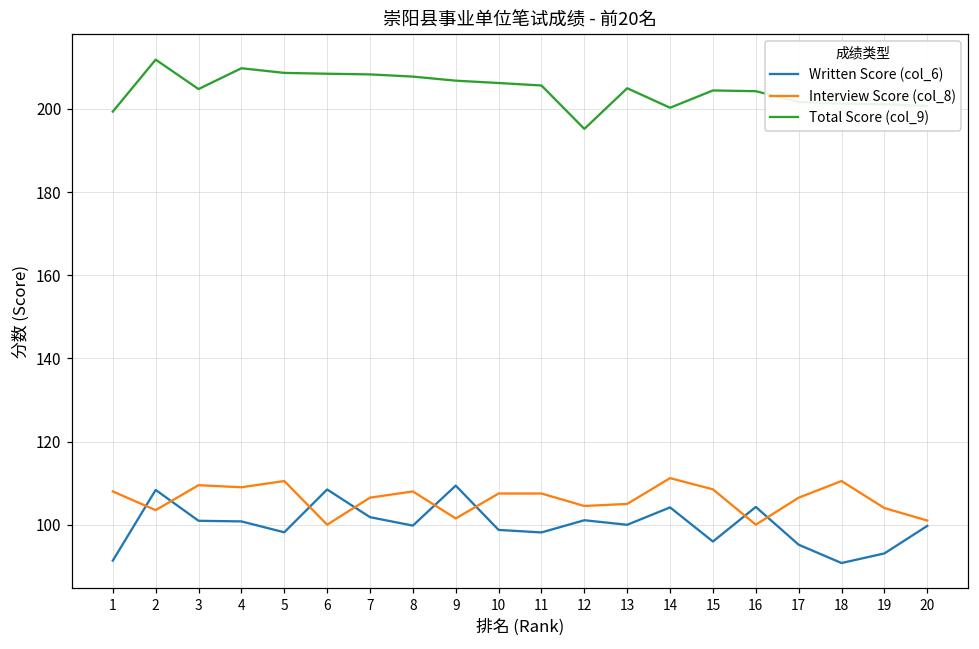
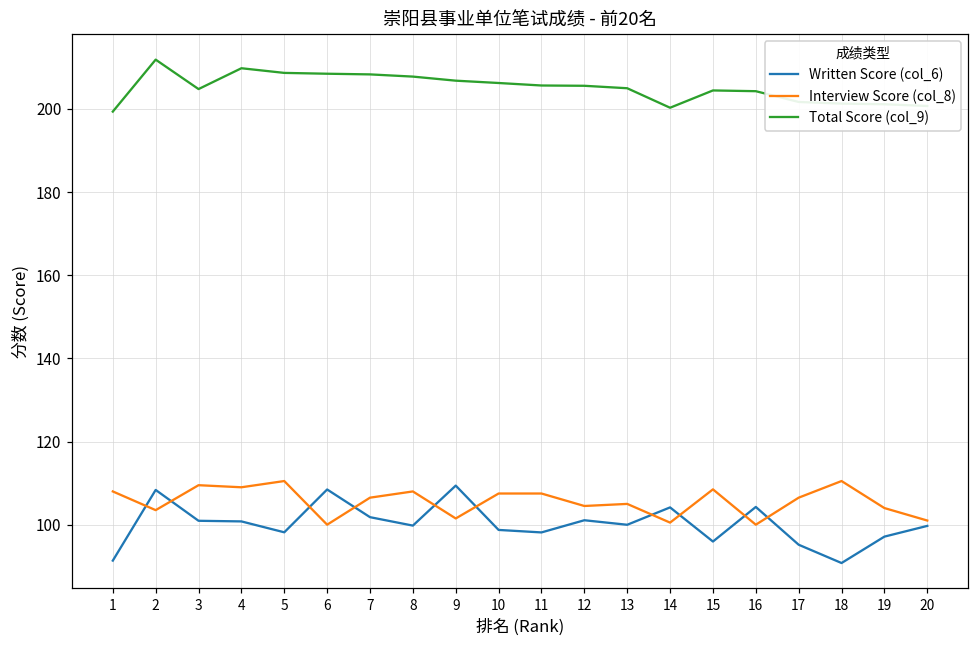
  {
    "Written Score (col_6)": {
      "1": 91,
      "2": 108,
      "3": 101,
      "4": 101,
      "5": 98,
      "6": 108,
      "7": 102,
      "8": 100,
      "9": 109,
      "10": 99,
      "11": 98,
      "12": 101,
      "13": 100,
      "14": 104,
      "15": 96,
      "16": 104,
      "17": 95,
      "18": 91,
-     "19": 93,
+     "19": 97,
      "20": 100
    },
    "Interview Score (col_8)": {
      "1": 108,
      "2": 104,
      "3": 110,
      "4": 109,
      "5": 111,
      "6": 100,
      "7": 107,
      "8": 108,
      "9": 102,
      "10": 108,
      "11": 108,
      "12": 105,
      "13": 105,
-     "14": 111,
+     "14": 101,
      "15": 109,
      "16": 100,
      "17": 107,
      "18": 111,
      "19": 104,
      "20": 101
    },
    "Total Score (col_9)": {
      "1": 199,
      "2": 212,
      "3": 205,
      "4": 210,
      "5": 209,
      "6": 208,
      "7": 208,
      "8": 208,
      "9": 207,
      "10": 206,
      "11": 206,
-     "12": 195,
+     "12": 206,
      "13": 205,
      "14": 200,
      "15": 204,
      "16": 204
    }
  }
